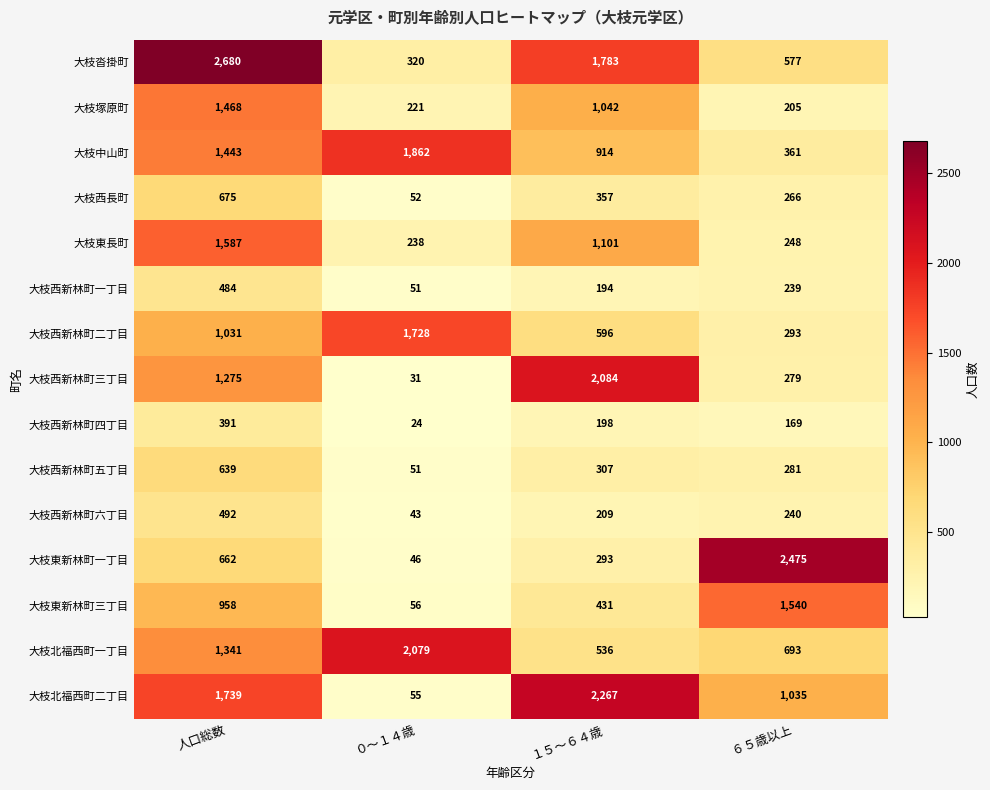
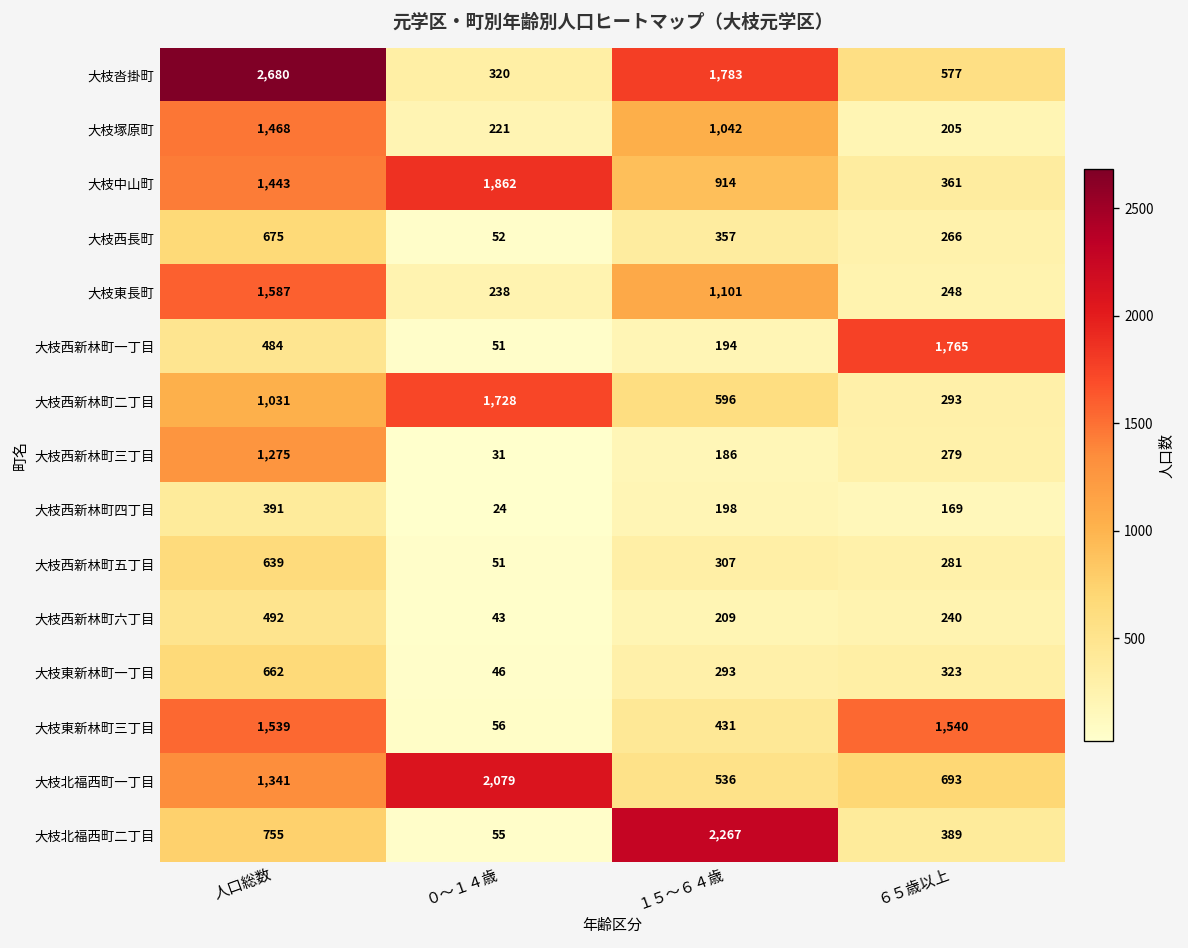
  {
    "大枝沓掛町": {
      "人口総数": "2,680",
      "０～１４歳": "320",
      "１５～６４歳": "1,783",
      "６５歳以上": "577"
    },
    "大枝塚原町": {
      "人口総数": "1,468",
      "０～１４歳": "221",
      "１５～６４歳": "1,042",
      "６５歳以上": "205"
    },
    "大枝中山町": {
      "人口総数": "1,443",
      "０～１４歳": "1,862",
      "１５～６４歳": "914",
      "６５歳以上": "361"
    },
    "大枝西長町": {
      "人口総数": "675",
      "０～１４歳": "52",
      "１５～６４歳": "357",
      "６５歳以上": "266"
    },
    "大枝東長町": {
      "人口総数": "1,587",
      "０～１４歳": "238",
      "１５～６４歳": "1,101",
      "６５歳以上": "248"
    },
    "大枝西新林町一丁目": {
      "人口総数": "484",
      "０～１４歳": "51",
      "１５～６４歳": "194",
-     "６５歳以上": "239"
+     "６５歳以上": "1,765"
    },
    "大枝西新林町二丁目": {
      "人口総数": "1,031",
      "０～１４歳": "1,728",
      "１５～６４歳": "596",
      "６５歳以上": "293"
    },
    "大枝西新林町三丁目": {
      "人口総数": "1,275",
      "０～１４歳": "31",
-     "１５～６４歳": "2,084",
+     "１５～６４歳": "186",
      "６５歳以上": "279"
    },
    "大枝西新林町四丁目": {
      "人口総数": "391",
      "０～１４歳": "24",
      "１５～６４歳": "198",
      "６５歳以上": "169"
    },
    "大枝西新林町五丁目": {
      "人口総数": "639",
      "０～１４歳": "51",
      "１５～６４歳": "307",
      "６５歳以上": "281"
    },
    "大枝西新林町六丁目": {
      "人口総数": "492",
      "０～１４歳": "43",
      "１５～６４歳": "209",
      "６５歳以上": "240"
    },
    "大枝東新林町一丁目": {
      "人口総数": "662",
      "０～１４歳": "46",
      "１５～６４歳": "293",
-     "６５歳以上": "2,475"
+     "６５歳以上": "323"
    },
    "大枝東新林町三丁目": {
-     "人口総数": "958",
+     "人口総数": "1,539",
      "０～１４歳": "56",
      "１５～６４歳": "431",
      "６５歳以上": "1,540"
    },
    "大枝北福西町一丁目": {
      "人口総数": "1,341",
      "０～１４歳": "2,079",
      "１５～６４歳": "536",
      "６５歳以上": "693"
    },
    "大枝北福西町二丁目": {
-     "人口総数": "1,739",
+     "人口総数": "755",
      "０～１４歳": "55",
      "１５～６４歳": "2,267",
-     "６５歳以上": "1,035"
+     "６５歳以上": "389"
    }
  }
